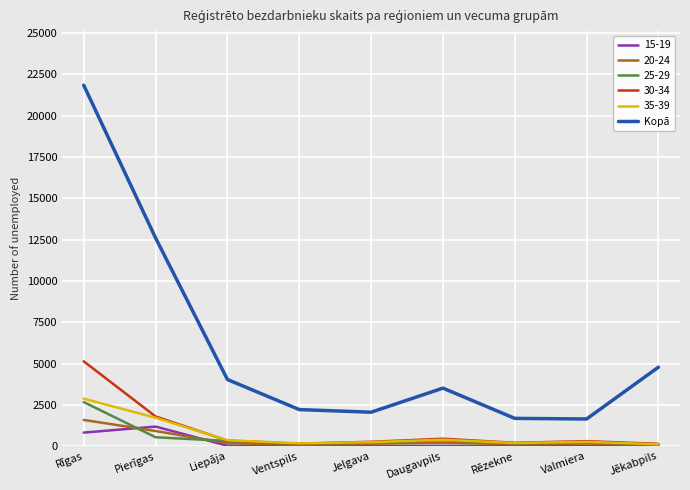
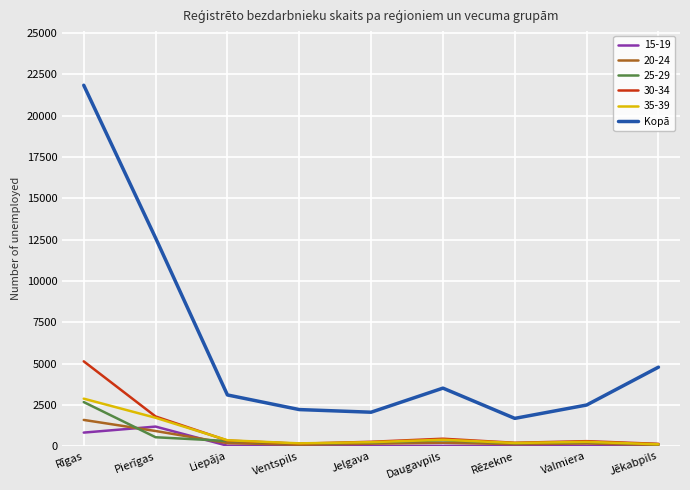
  {
    "15-19": {
      "Rīgas": 800,
      "Pierīgas": 1200,
      "Liepāja": 0,
      "Daugavpils": 0
    },
    "20-24": {
      "Rīgas": 1600,
      "Pierīgas": 900
    },
    "25-29": {
      "Rīgas": 2700,
      "Pierīgas": 500
    },
    "30-34": {
      "Rīgas": 5100
    },
    "35-39": {
      "Rīgas": 2900
    },
    "Kopā": {
      "Rīgas": 21800,
      "Pierīgas": 12600,
-     "Liepāja": 4000,
+     "Liepāja": 3100,
      "Ventspils": 2200,
      "Jelgava": 2100,
      "Daugavpils": 3500,
      "Rēzekne": 1700,
-     "Valmiera": 1600,
+     "Valmiera": 2500,
      "Jēkabpils": 4800
    }
  }
